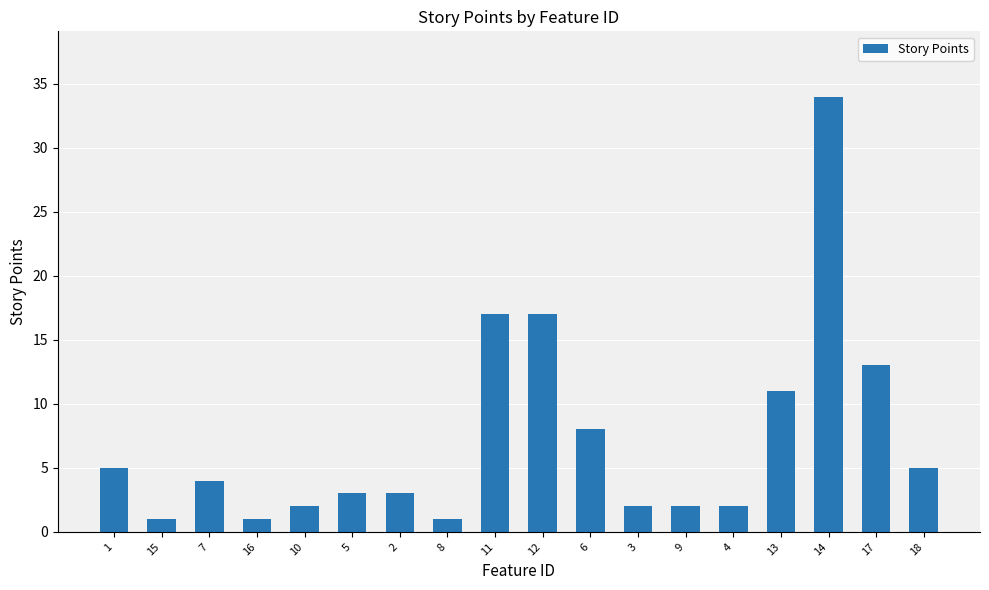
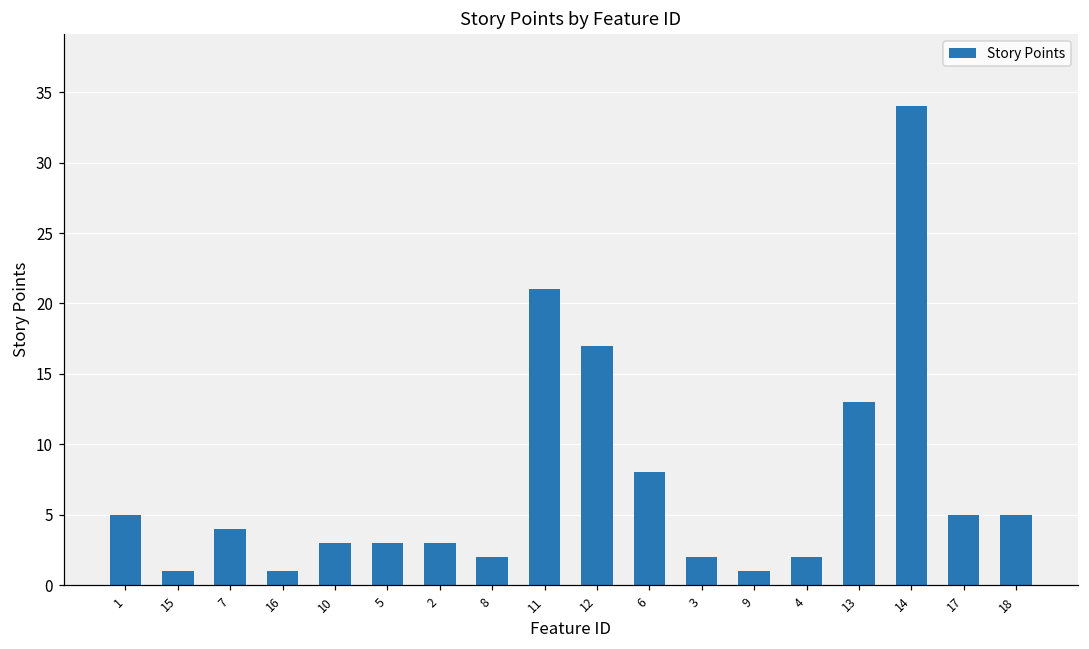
  {
    "1": 5,
    "15": 1,
    "7": 4,
    "16": 1,
-   "10": 2,
+   "10": 3,
    "5": 3,
    "2": 3,
-   "8": 1,
-   "11": 17,
+   "8": 2,
+   "11": 21,
    "12": 17,
    "6": 8,
    "3": 2,
-   "9": 2,
+   "9": 1,
    "4": 2,
-   "13": 11,
+   "13": 13,
    "14": 34,
-   "17": 13,
+   "17": 5,
    "18": 5
  }
